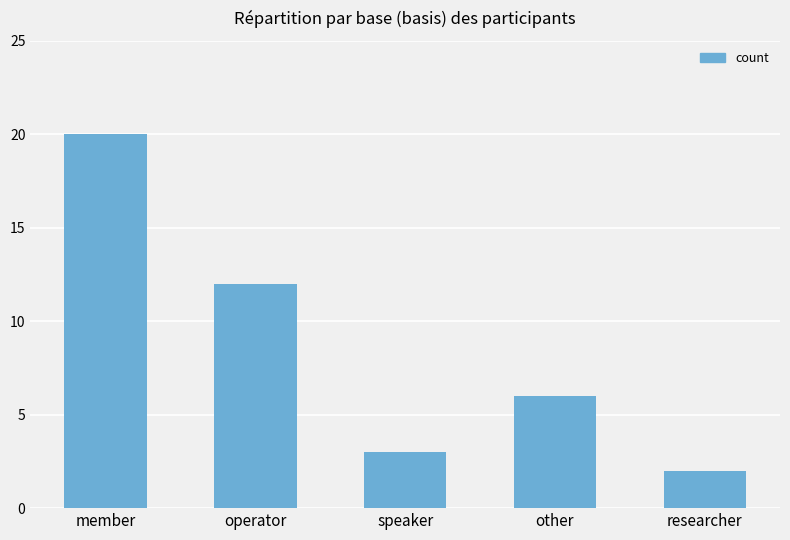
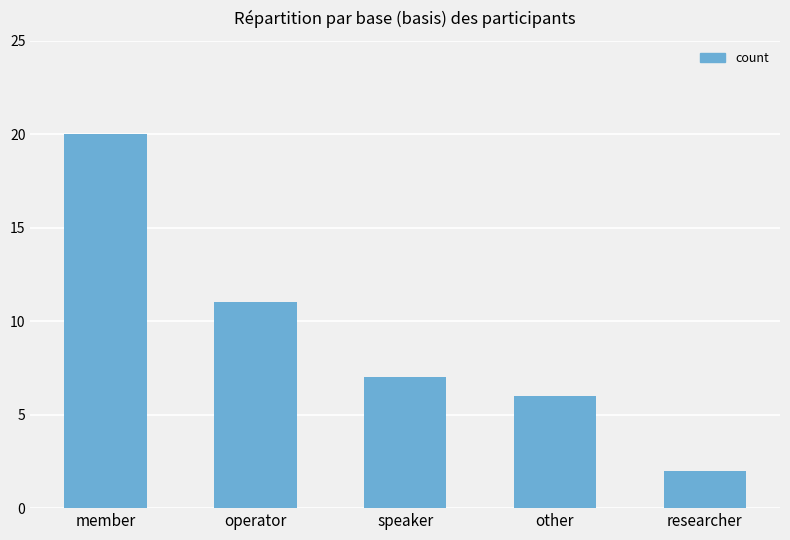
  {
    "member": 20,
-   "operator": 12,
-   "speaker": 3,
+   "operator": 11,
+   "speaker": 7,
    "other": 6,
    "researcher": 2
  }
